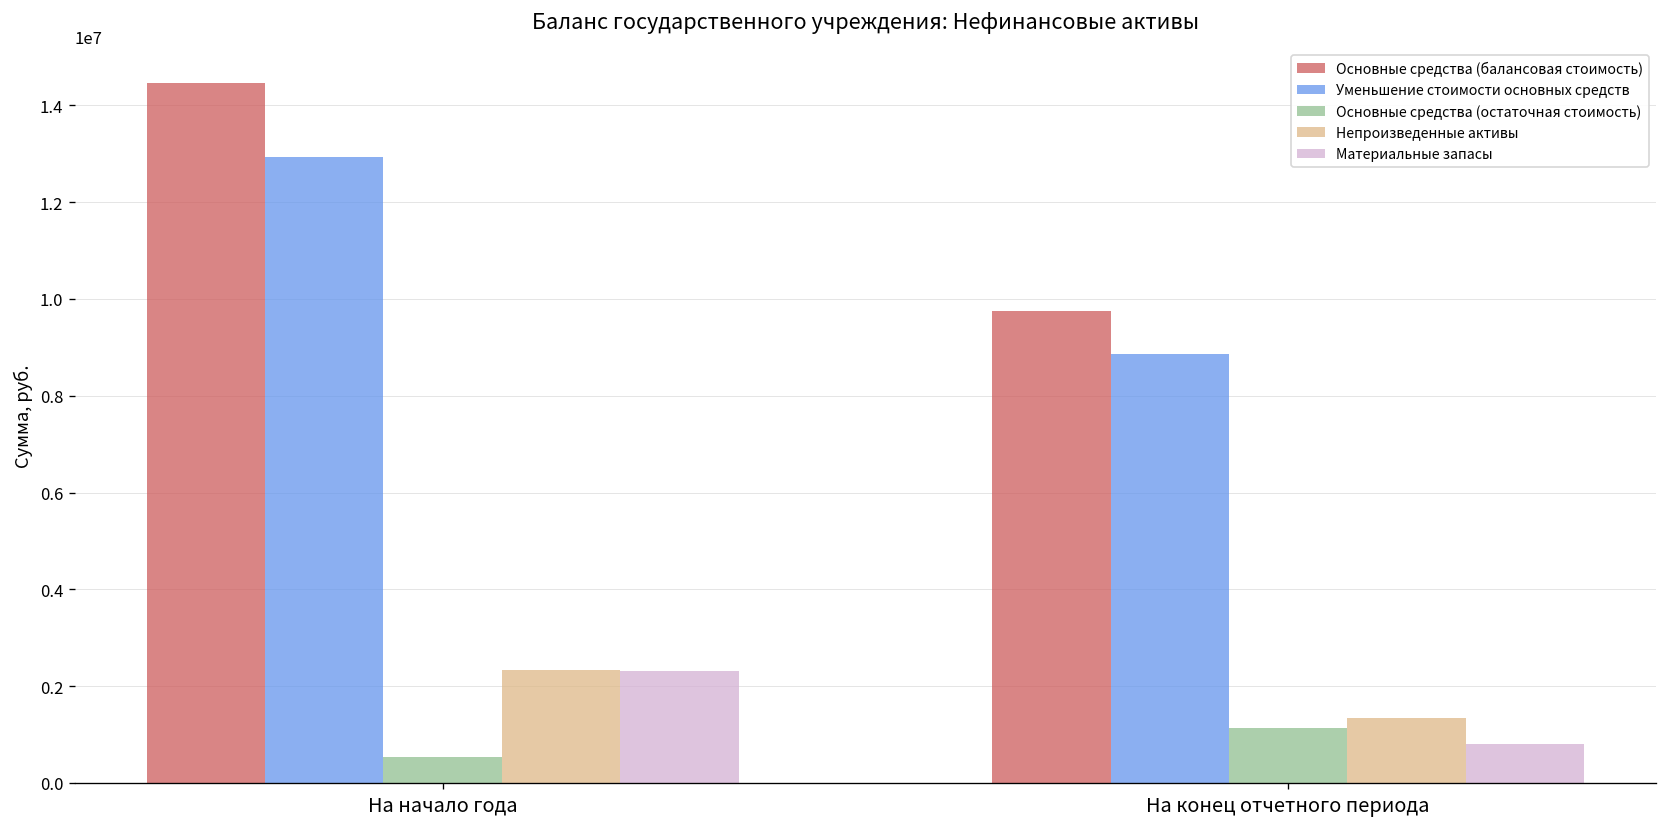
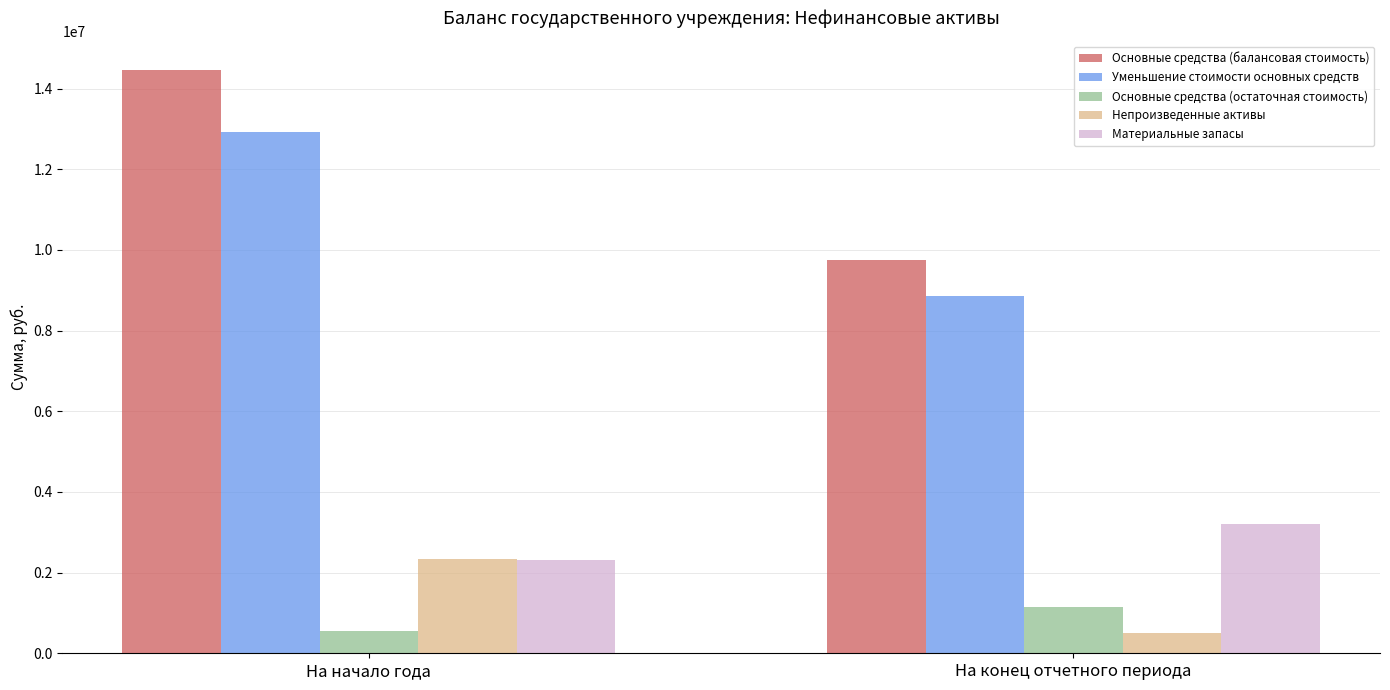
  {
    "Основные средства (балансовая стоимость)": {
      "На начало года": 14500000,
      "На конец отчетного периода": 9800000
    },
    "Уменьшение стоимости основных средств": {
      "На начало года": 12900000,
      "На конец отчетного периода": 8900000
    },
    "Основные средства (остаточная стоимость)": {
      "На начало года": 500000,
      "На конец отчетного периода": 1100000
    },
    "Непроизведенные активы": {
      "На начало года": 2300000,
-     "На конец отчетного периода": 1300000
+     "На конец отчетного периода": 500000
    },
    "Материальные запасы": {
      "На начало года": 2300000,
-     "На конец отчетного периода": 800000
+     "На конец отчетного периода": 3200000
    }
  }
